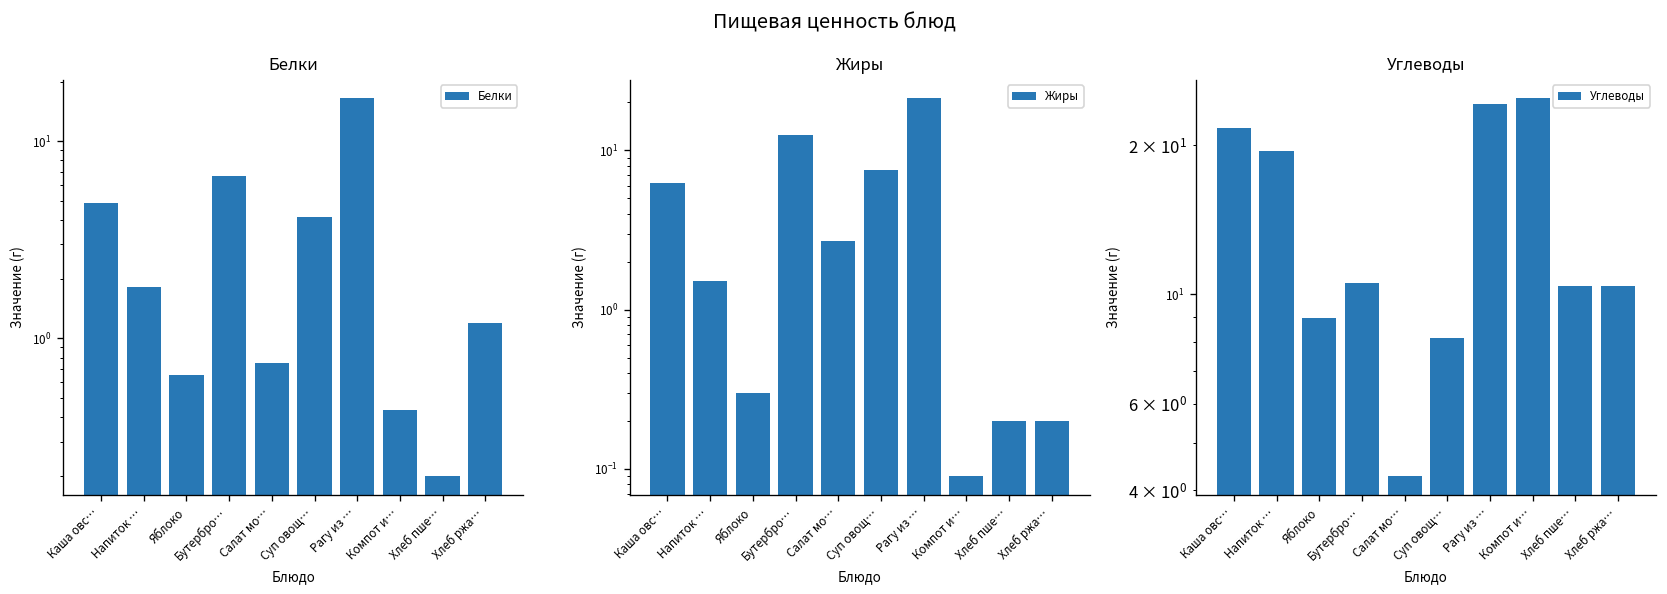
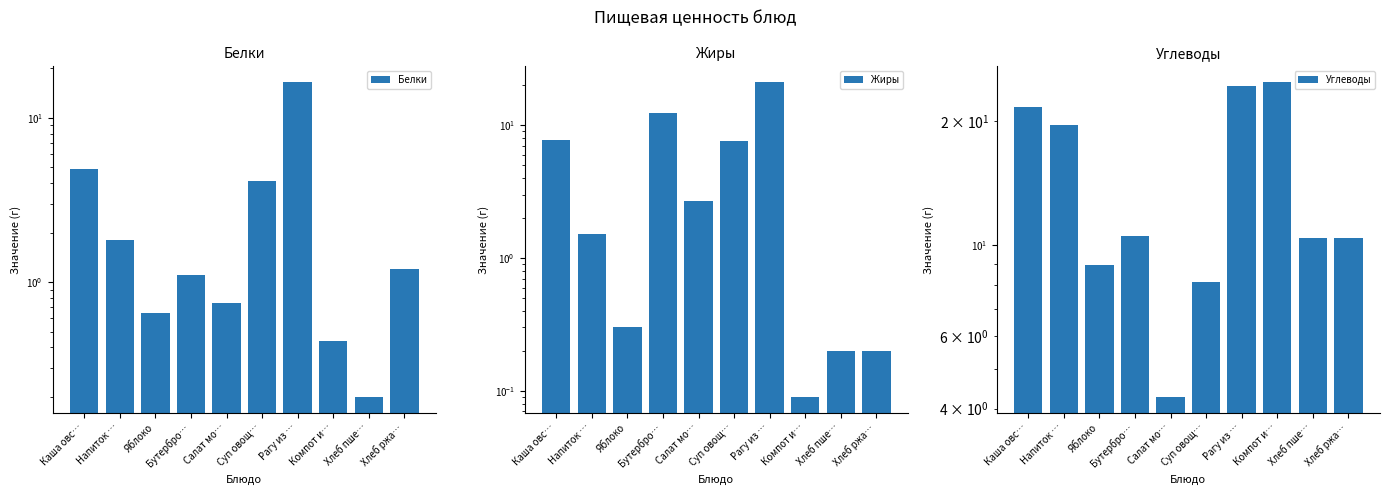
  {
    "Белки": {
      "Каша овс…": 4.9,
      "Напиток …": 1.8,
      "Яблоко": 0.65,
-     "Бутербро…": 6.7,
+     "Бутербро…": 1.1,
      "Салат мо…": 0.7,
      "Суп овощ…": 4.1,
      "Рагу из …": 16,
      "Компот и…": 0.44,
      "Хлеб пше…": 0.2,
      "Хлеб ржа…": 1.2
    },
    "Жиры": {
-     "Каша овс…": 6,
+     "Каша овс…": 8,
      "Напиток …": 1.5,
      "Яблоко": 0.30,
      "Бутербро…": 12,
      "Салат мо…": 2.7,
      "Суп овощ…": 8,
      "Рагу из …": 21,
      "Компот и…": 0.09,
      "Хлеб пше…": 0.20,
      "Хлеб ржа…": 0.20
    }
  }
